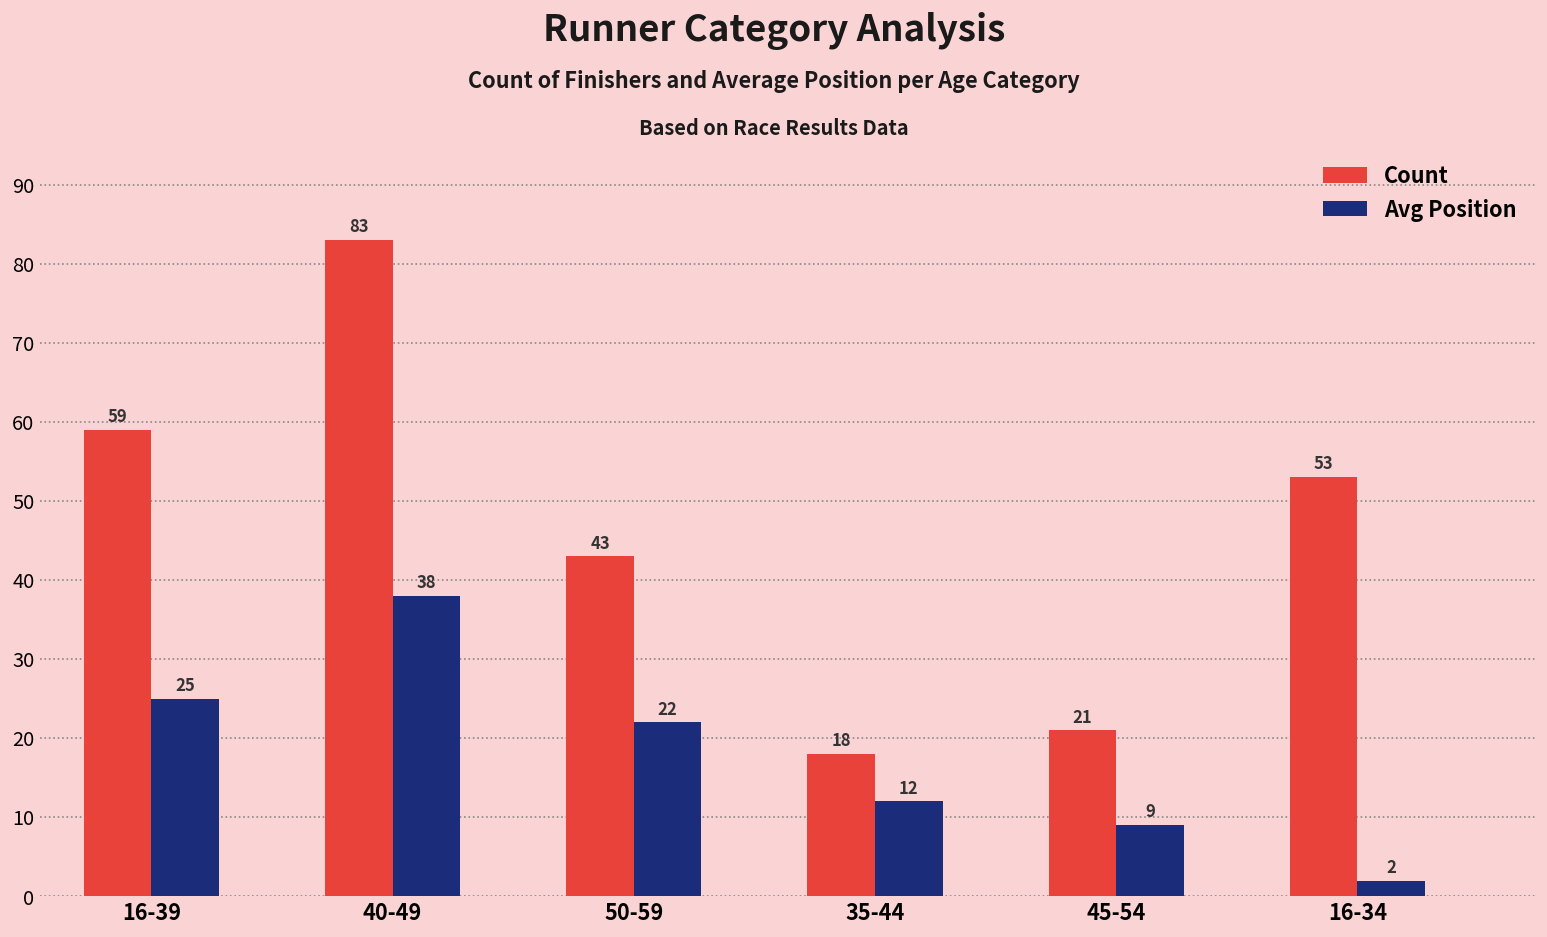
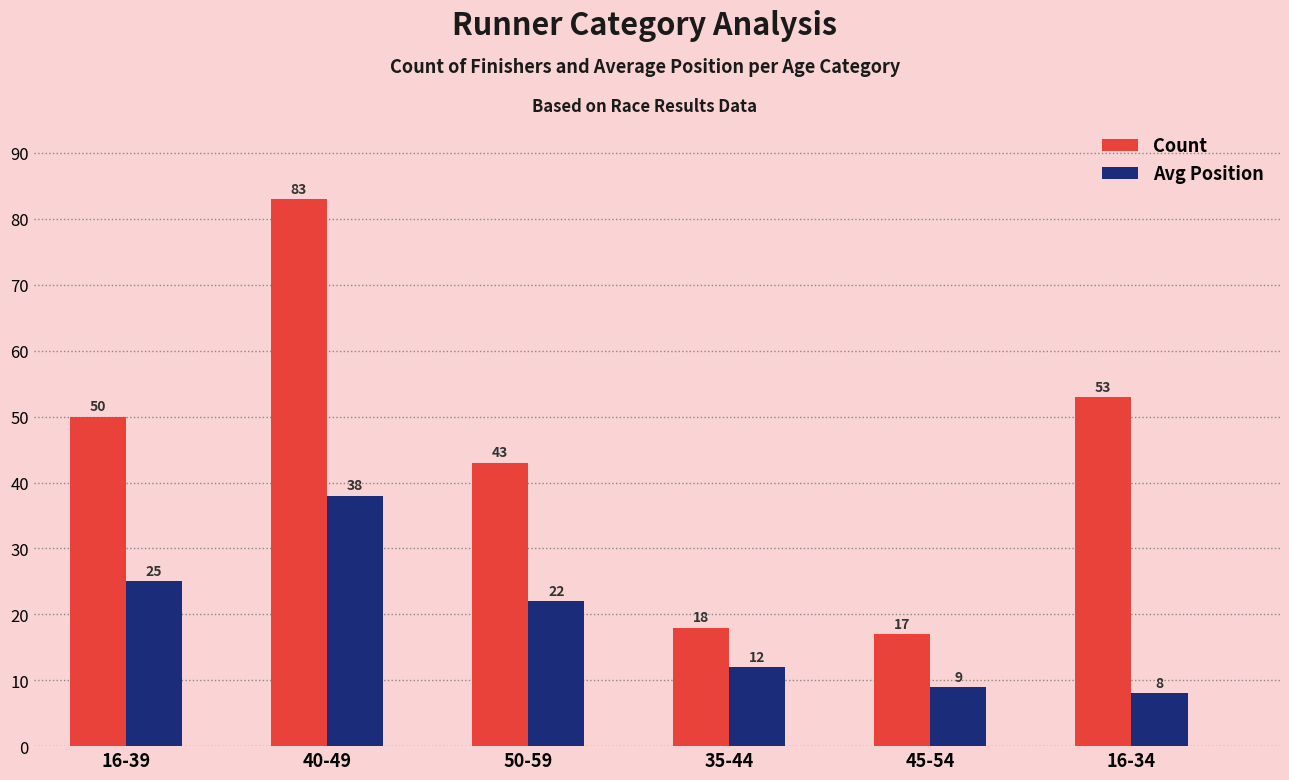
  {
    "Count": {
-     "16-39": 59,
+     "16-39": 50,
      "40-49": 83,
      "50-59": 43,
      "35-44": 18,
-     "45-54": 21,
+     "45-54": 17,
      "16-34": 53
    },
    "Avg Position": {
      "16-39": 25,
      "40-49": 38,
      "50-59": 22,
      "35-44": 12,
      "45-54": 9,
-     "16-34": 2
+     "16-34": 8
    }
  }
